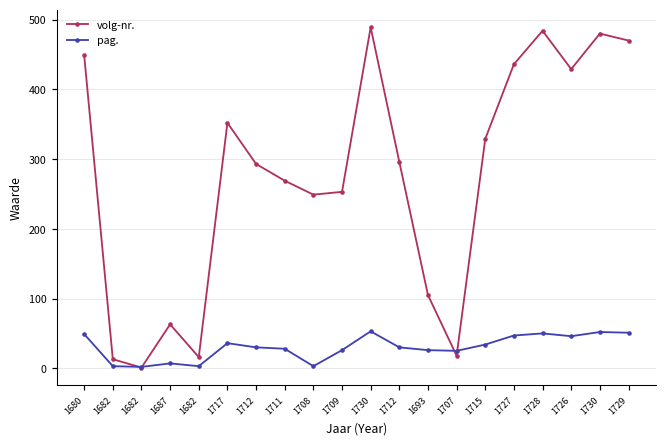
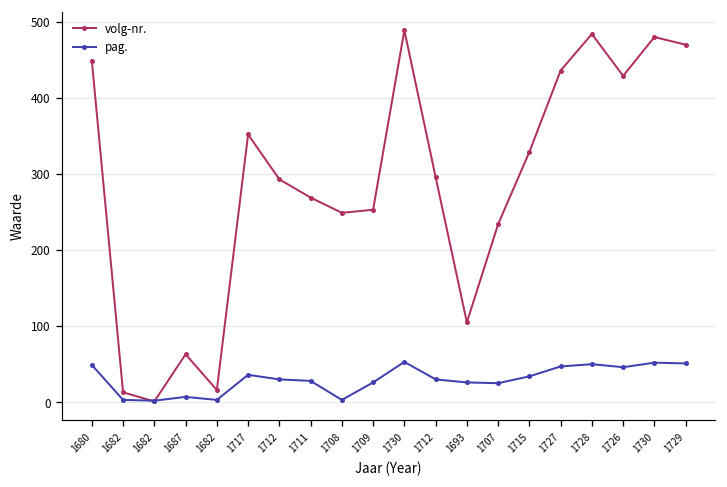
  {
    "volg-nr.": {
      "1680": 450,
      "1687": 60,
      "1717": 350,
      "1711": 270,
      "1708": 250,
      "1709": 250,
      "1693": 110,
-     "1707": 20,
+     "1707": 230,
      "1715": 330,
      "1727": 440,
      "1728": 480,
      "1726": 430,
      "1729": 470
    },
    "pag.": {
      "1680": 50,
      "1687": 10,
      "1717": 40,
      "1711": 30,
      "1708": 0,
      "1709": 30,
      "1693": 30,
      "1707": 30,
      "1715": 30,
      "1727": 50,
      "1728": 50,
      "1726": 50,
      "1729": 50
    }
  }
